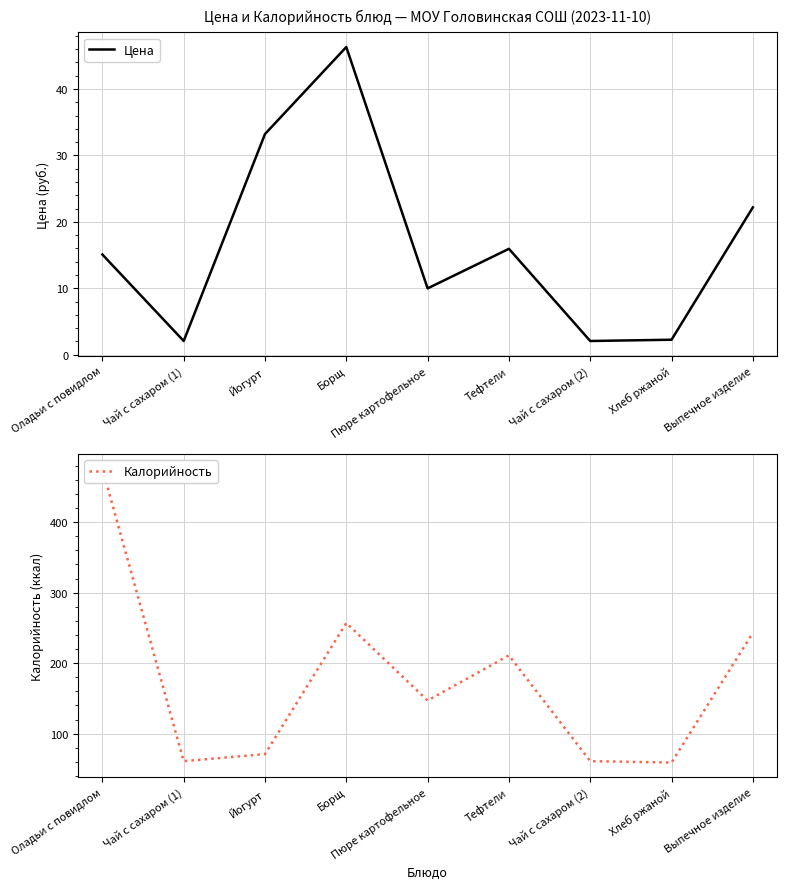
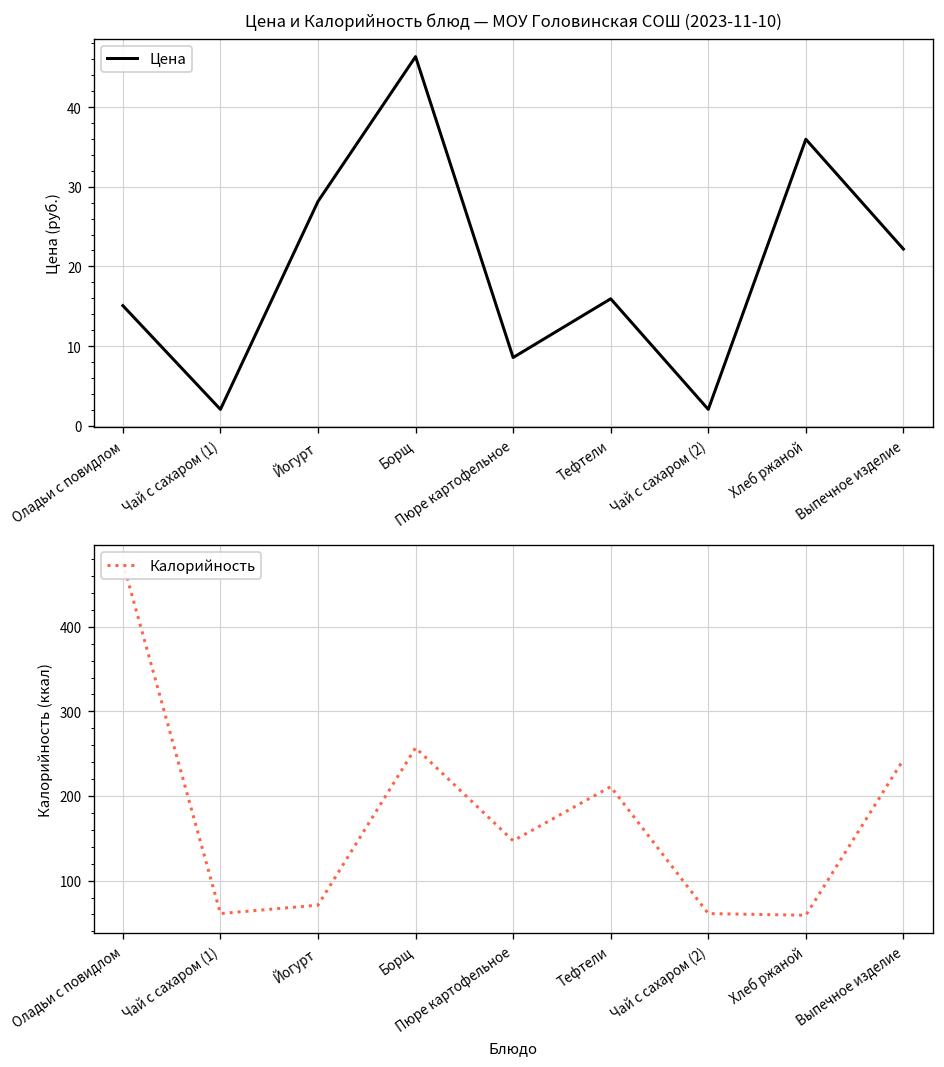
  {
    "Цена и Калорийность блюд — МОУ Головинская СОШ (2023-11-10)": {
      "Оладьи с повидлом": 15,
      "Чай с сахаром (1)": 2,
-     "Йогурт": 33,
+     "Йогурт": 28,
      "Борщ": 46,
-     "Пюре картофельное": 10,
+     "Пюре картофельное": 9,
      "Тефтели": 16,
      "Чай с сахаром (2)": 2,
-     "Хлеб ржаной": 2,
+     "Хлеб ржаной": 36,
      "Выпечное изделие": 22
    }
  }
